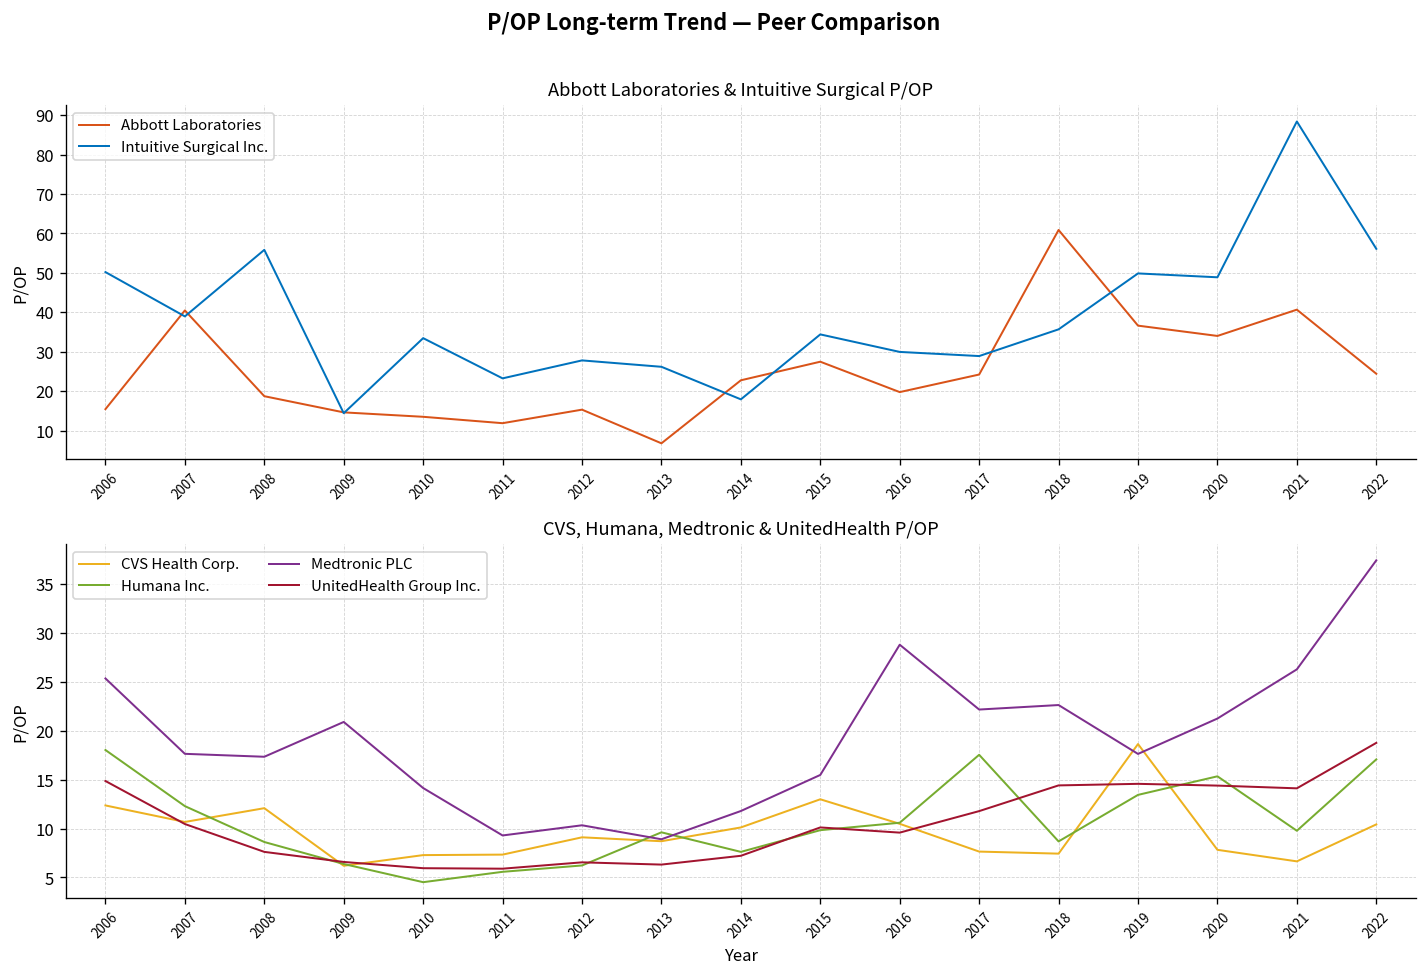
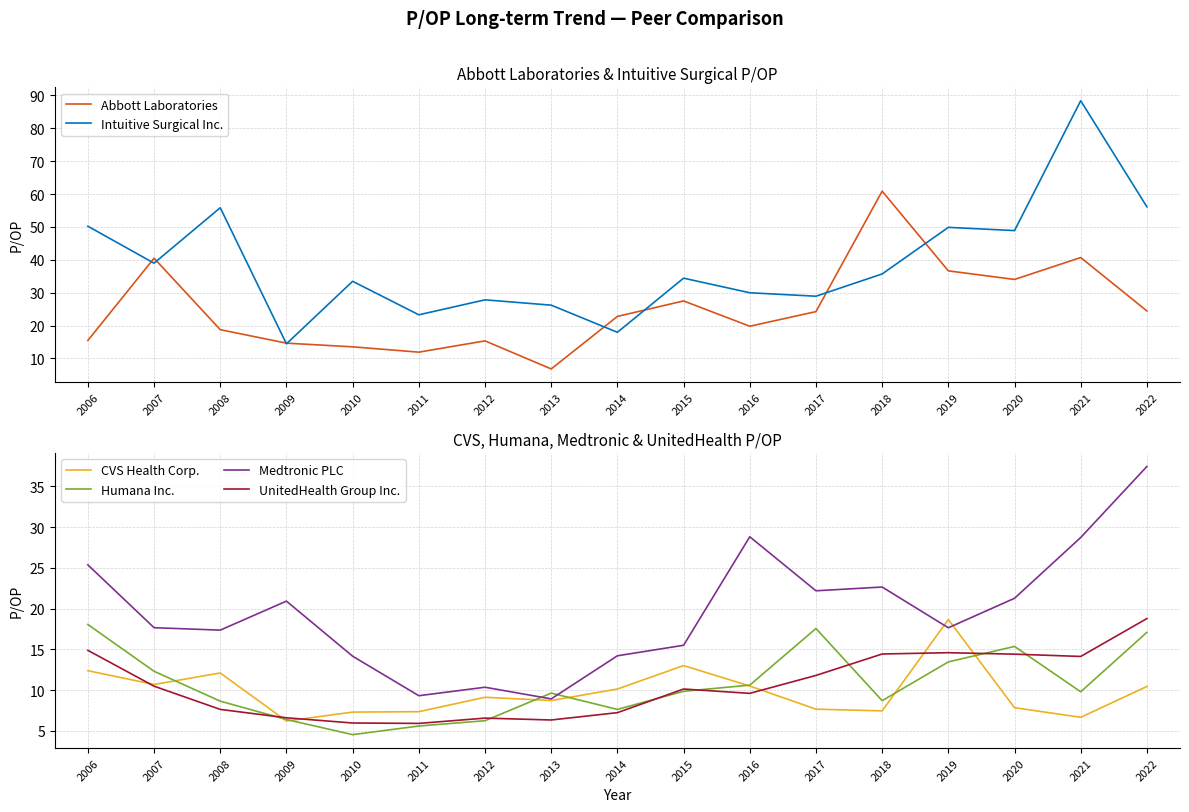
  {
    "Abbott Laboratories & Intuitive Surgical P/OP": {
      "Abbott Laboratories": {
        "2006": 15,
        "2007": 40,
        "2008": 19,
        "2010": 14,
        "2011": 12,
        "2012": 15,
        "2013": 7,
        "2014": 23,
        "2015": 28,
        "2016": 20,
        "2017": 24,
        "2018": 61,
        "2019": 37,
        "2020": 34,
        "2021": 41,
        "2022": 24
      },
      "Intuitive Surgical Inc.": {
        "2006": 50,
        "2007": 39,
        "2008": 56,
        "2010": 33,
        "2011": 23,
        "2012": 28,
        "2013": 26,
        "2014": 18,
        "2015": 34,
        "2016": 30,
        "2017": 29,
        "2018": 36,
        "2019": 50,
        "2020": 49,
        "2021": 88,
        "2022": 56
      }
    },
    "CVS, Humana, Medtronic & UnitedHealth P/OP": {
      "CVS Health Corp.": {
        "2006": 12,
        "2008": 12,
        "2010": 7,
        "2011": 7,
        "2012": 9,
        "2014": 10,
        "2015": 13,
        "2017": 8,
        "2018": 7,
        "2019": 19,
        "2020": 8,
        "2021": 7,
        "2022": 10
      },
      "Humana Inc.": {
        "2006": 18,
        "2007": 12,
        "2008": 9,
        "2010": 5,
        "2011": 6,
        "2012": 6,
        "2013": 10,
        "2014": 8,
        "2017": 18,
        "2018": 9,
        "2019": 13,
        "2020": 15,
        "2021": 10,
        "2022": 17
      },
      "Medtronic PLC": {
        "2006": 25,
        "2007": 18,
        "2008": 17,
        "2009": 21,
        "2010": 14,
        "2011": 9,
        "2012": 10,
-       "2014": 12,
+       "2014": 14,
        "2015": 15,
        "2016": 29,
        "2017": 22,
        "2018": 23,
        "2019": 18,
        "2020": 21,
-       "2021": 26,
+       "2021": 29,
        "2022": 37
      },
      "UnitedHealth Group Inc.": {
        "2006": 15,
        "2008": 8,
        "2010": 6,
        "2011": 6,
        "2012": 7,
        "2013": 6,
        "2014": 7,
        "2016": 10,
        "2017": 12,
        "2018": 14,
        "2019": 15,
        "2020": 14,
        "2021": 14,
        "2022": 19
      }
    }
  }
